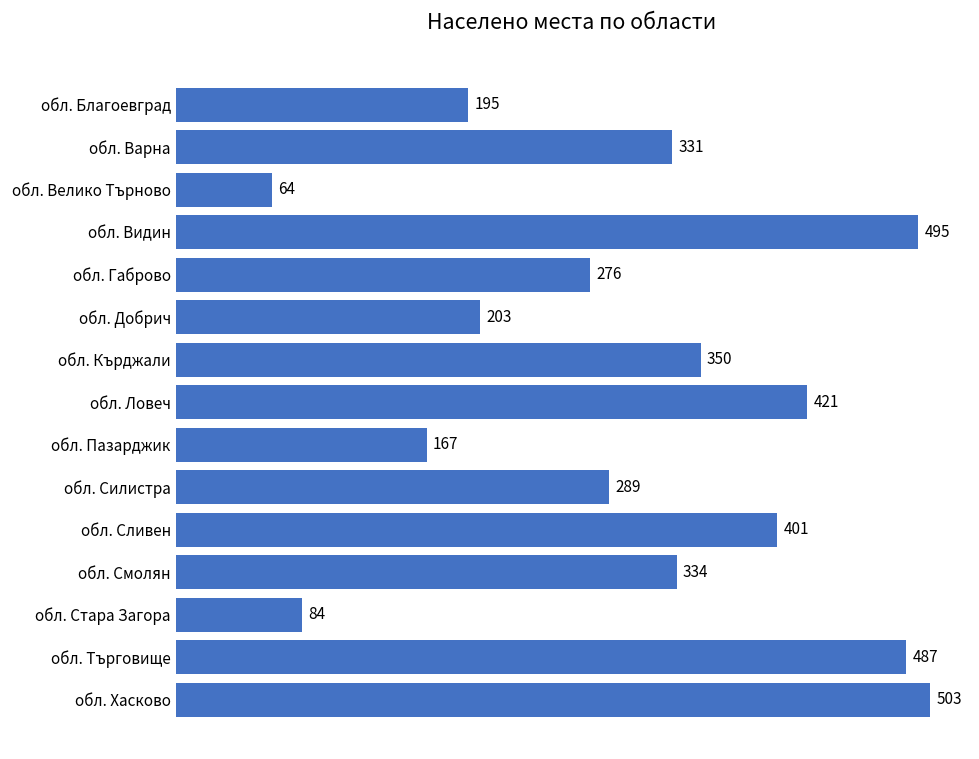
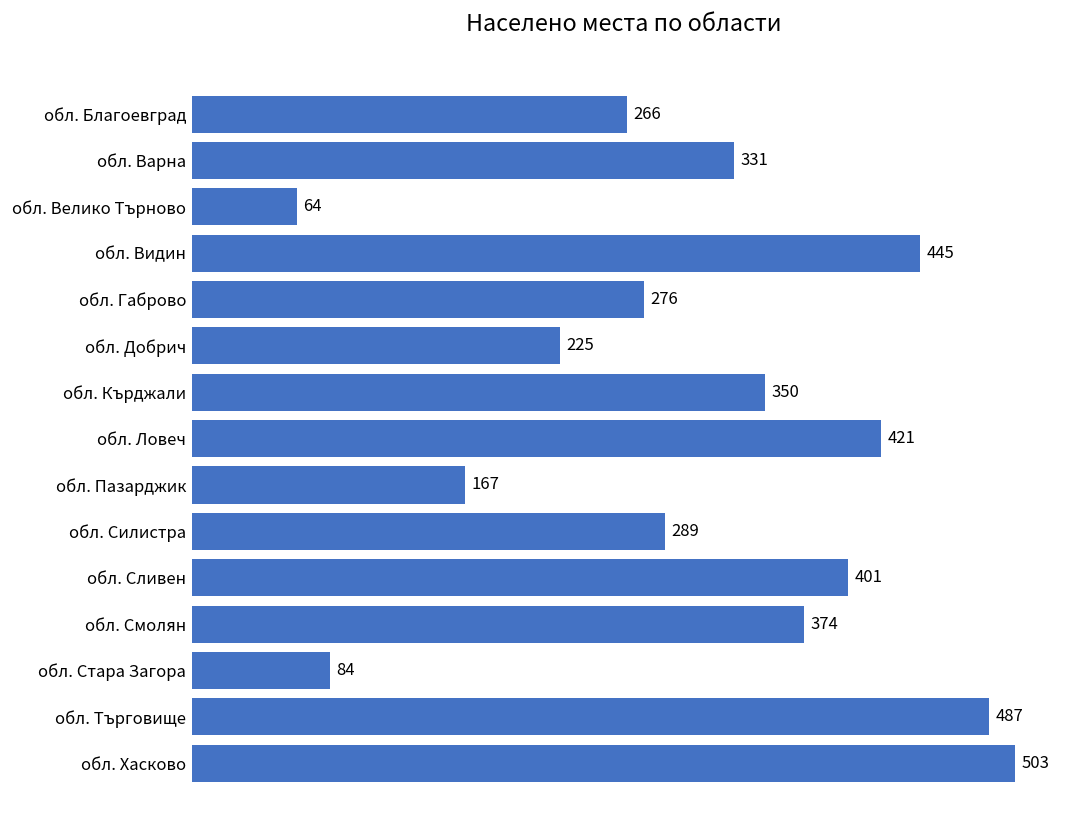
  {
-   "обл. Благоевград": 195,
+   "обл. Благоевград": 266,
    "обл. Варна": 331,
    "обл. Велико Търново": 64,
-   "обл. Видин": 495,
+   "обл. Видин": 445,
    "обл. Габрово": 276,
-   "обл. Добрич": 203,
+   "обл. Добрич": 225,
    "обл. Кърджали": 350,
    "обл. Ловеч": 421,
    "обл. Пазарджик": 167,
    "обл. Силистра": 289,
    "обл. Сливен": 401,
-   "обл. Смолян": 334,
+   "обл. Смолян": 374,
    "обл. Стара Загора": 84,
    "обл. Търговище": 487,
    "обл. Хасково": 503
  }
